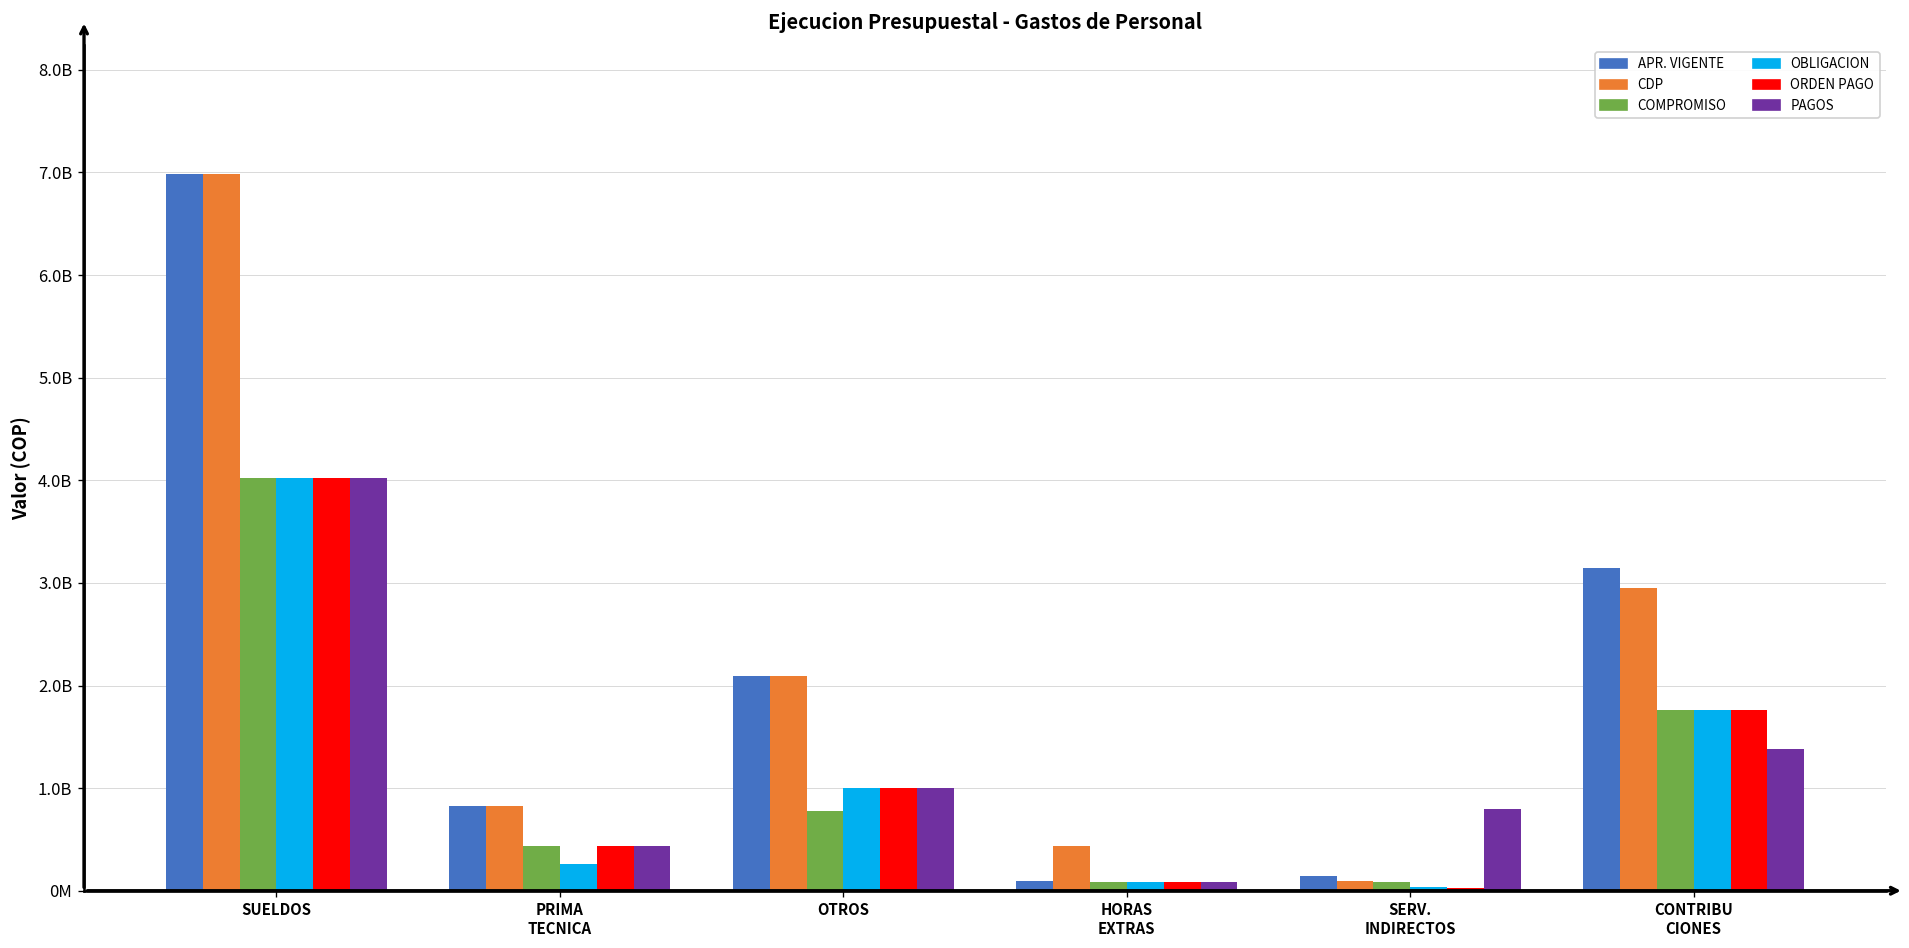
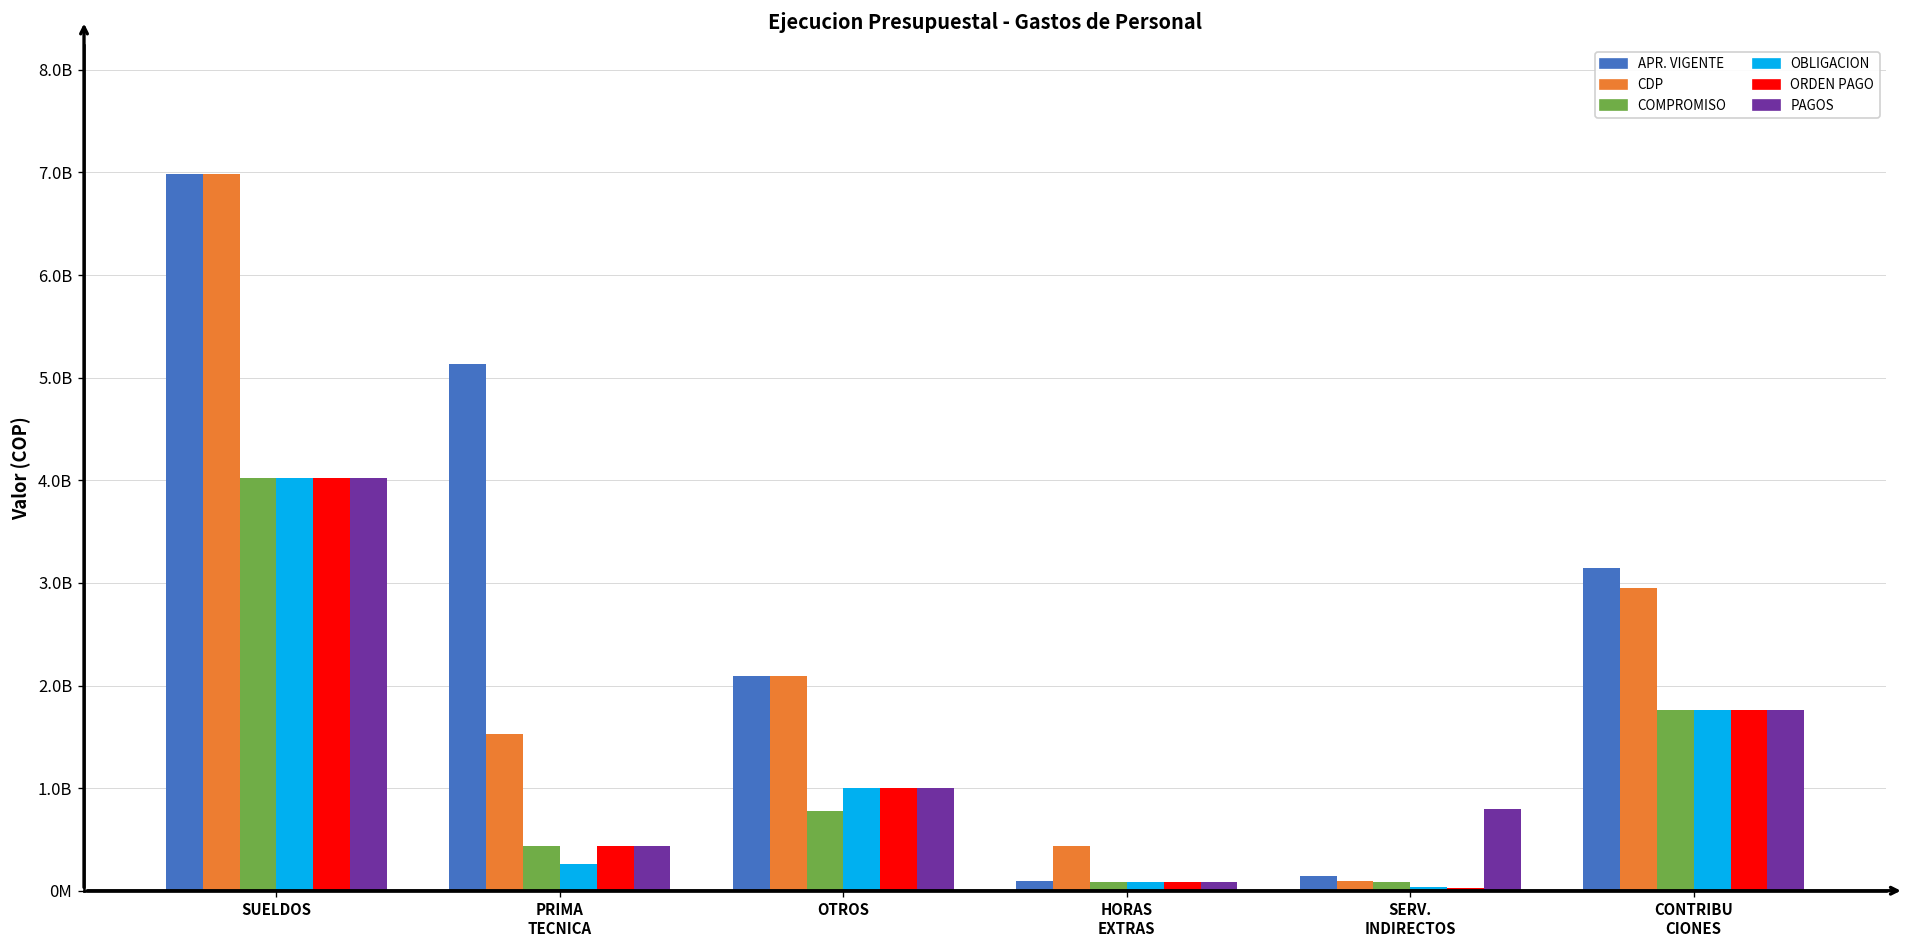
  {
    "APR. VIGENTE": {
      "SUELDOS": 7000000000,
-     "PRIMA TECNICA": 800000000,
+     "PRIMA TECNICA": 5100000000,
      "OTROS": 2100000000,
      "HORAS EXTRAS": 100000000,
      "SERV. INDIRECTOS": 100000000,
      "CONTRIBU CIONES": 3200000000
    },
    "CDP": {
      "SUELDOS": 7000000000,
-     "PRIMA TECNICA": 800000000,
+     "PRIMA TECNICA": 1500000000,
      "OTROS": 2100000000,
      "HORAS EXTRAS": 400000000,
      "SERV. INDIRECTOS": 100000000,
      "CONTRIBU CIONES": 2900000000
    },
    "COMPROMISO": {
      "SUELDOS": 4000000000,
      "PRIMA TECNICA": 400000000,
      "OTROS": 800000000,
      "HORAS EXTRAS": 100000000,
      "SERV. INDIRECTOS": 100000000,
      "CONTRIBU CIONES": 1800000000
    },
    "OBLIGACION": {
      "SUELDOS": 4000000000,
      "PRIMA TECNICA": 300000000,
      "OTROS": 1000000000,
      "HORAS EXTRAS": 100000000,
      "SERV. INDIRECTOS": 0,
      "CONTRIBU CIONES": 1800000000
    },
    "ORDEN PAGO": {
      "SUELDOS": 4000000000,
      "PRIMA TECNICA": 400000000,
      "OTROS": 1000000000,
      "HORAS EXTRAS": 100000000,
      "SERV. INDIRECTOS": 0,
      "CONTRIBU CIONES": 1800000000
    },
    "PAGOS": {
      "SUELDOS": 4000000000,
      "PRIMA TECNICA": 400000000,
      "OTROS": 1000000000,
      "HORAS EXTRAS": 100000000,
      "SERV. INDIRECTOS": 800000000,
-     "CONTRIBU CIONES": 1400000000
+     "CONTRIBU CIONES": 1800000000
    }
  }
